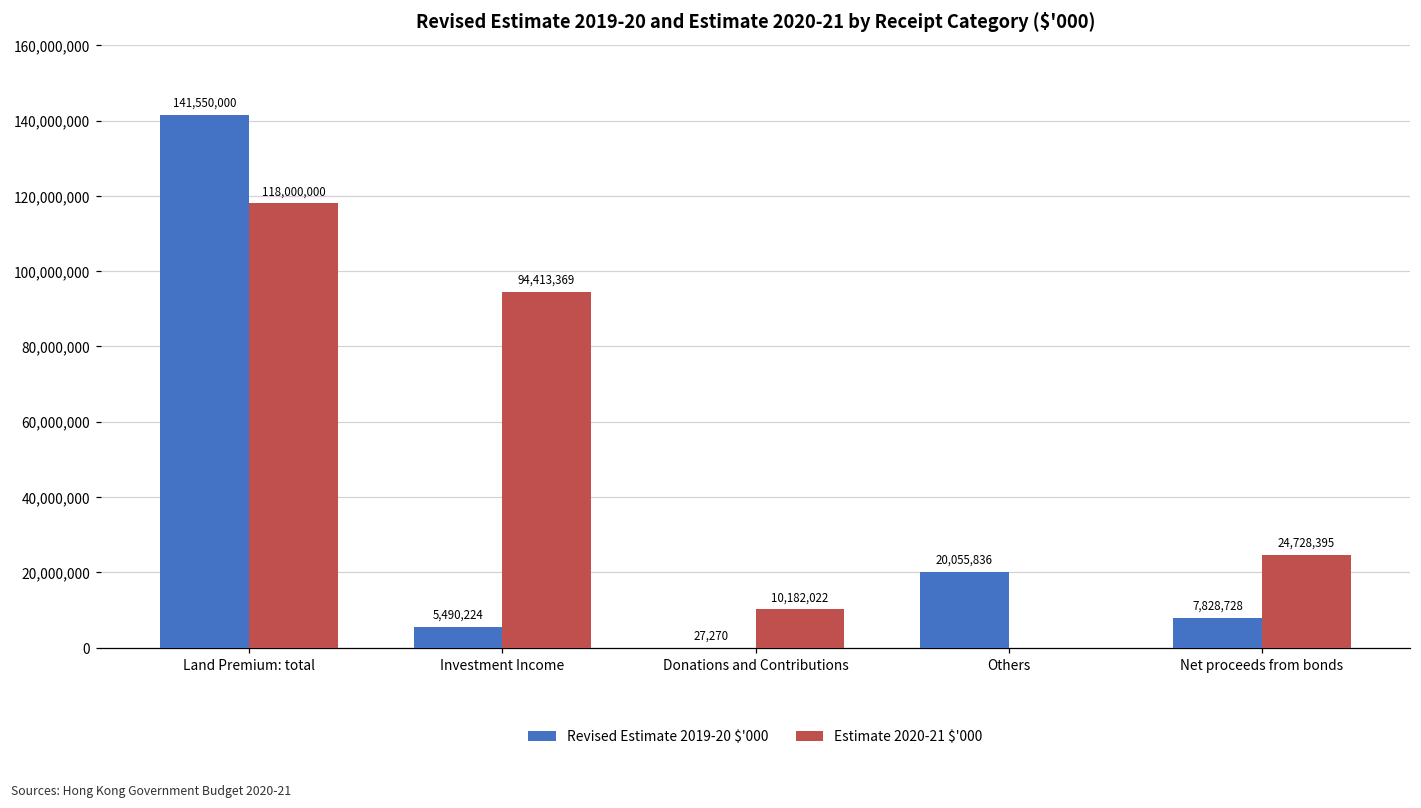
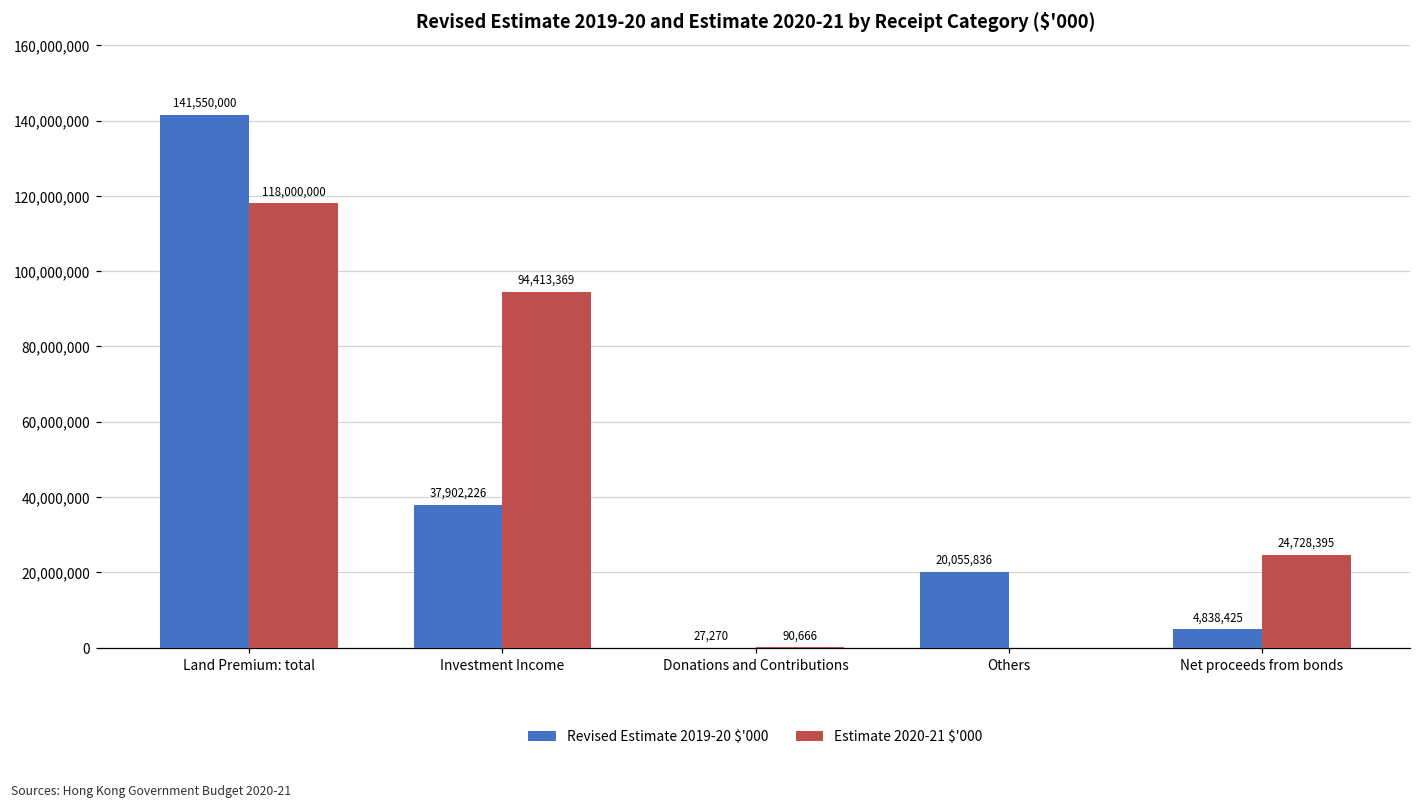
  {
    "Revised Estimate 2019-20 $'000": {
      "Land Premium: total": "141,550,000",
-     "Investment Income": "5,490,224",
+     "Investment Income": "37,902,226",
      "Donations and Contributions": "27,270",
      "Others": "20,055,836",
-     "Net proceeds from bonds": "7,828,728"
+     "Net proceeds from bonds": "4,838,425"
    },
    "Estimate 2020-21 $'000": {
      "Land Premium: total": "118,000,000",
      "Investment Income": "94,413,369",
-     "Donations and Contributions": "10,182,022",
+     "Donations and Contributions": "90,666",
      "Net proceeds from bonds": "24,728,395"
    }
  }
